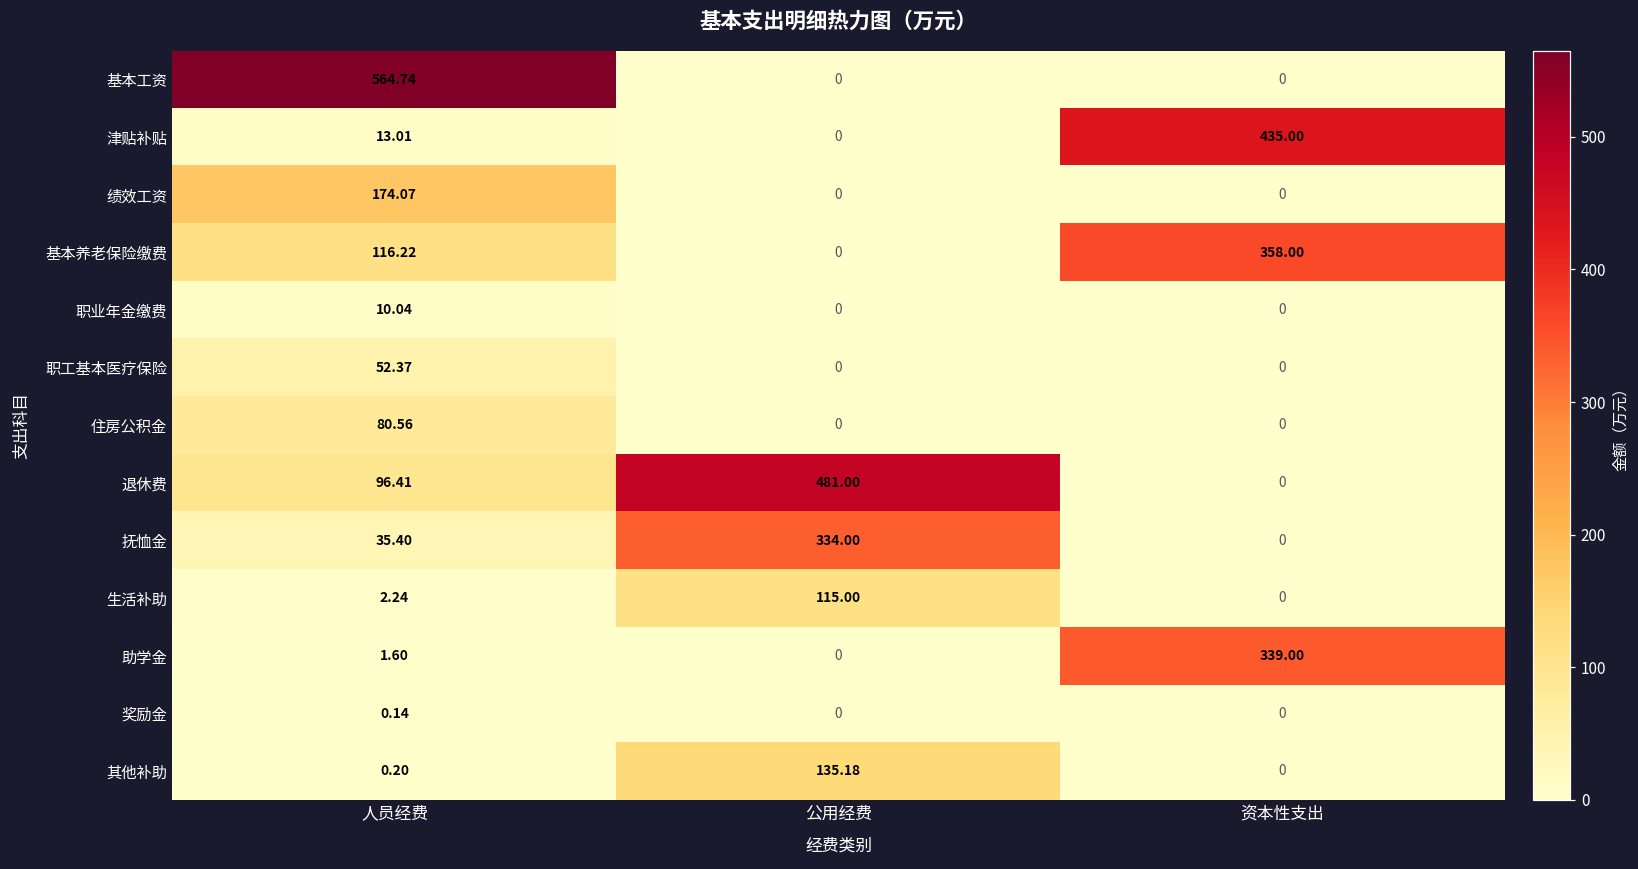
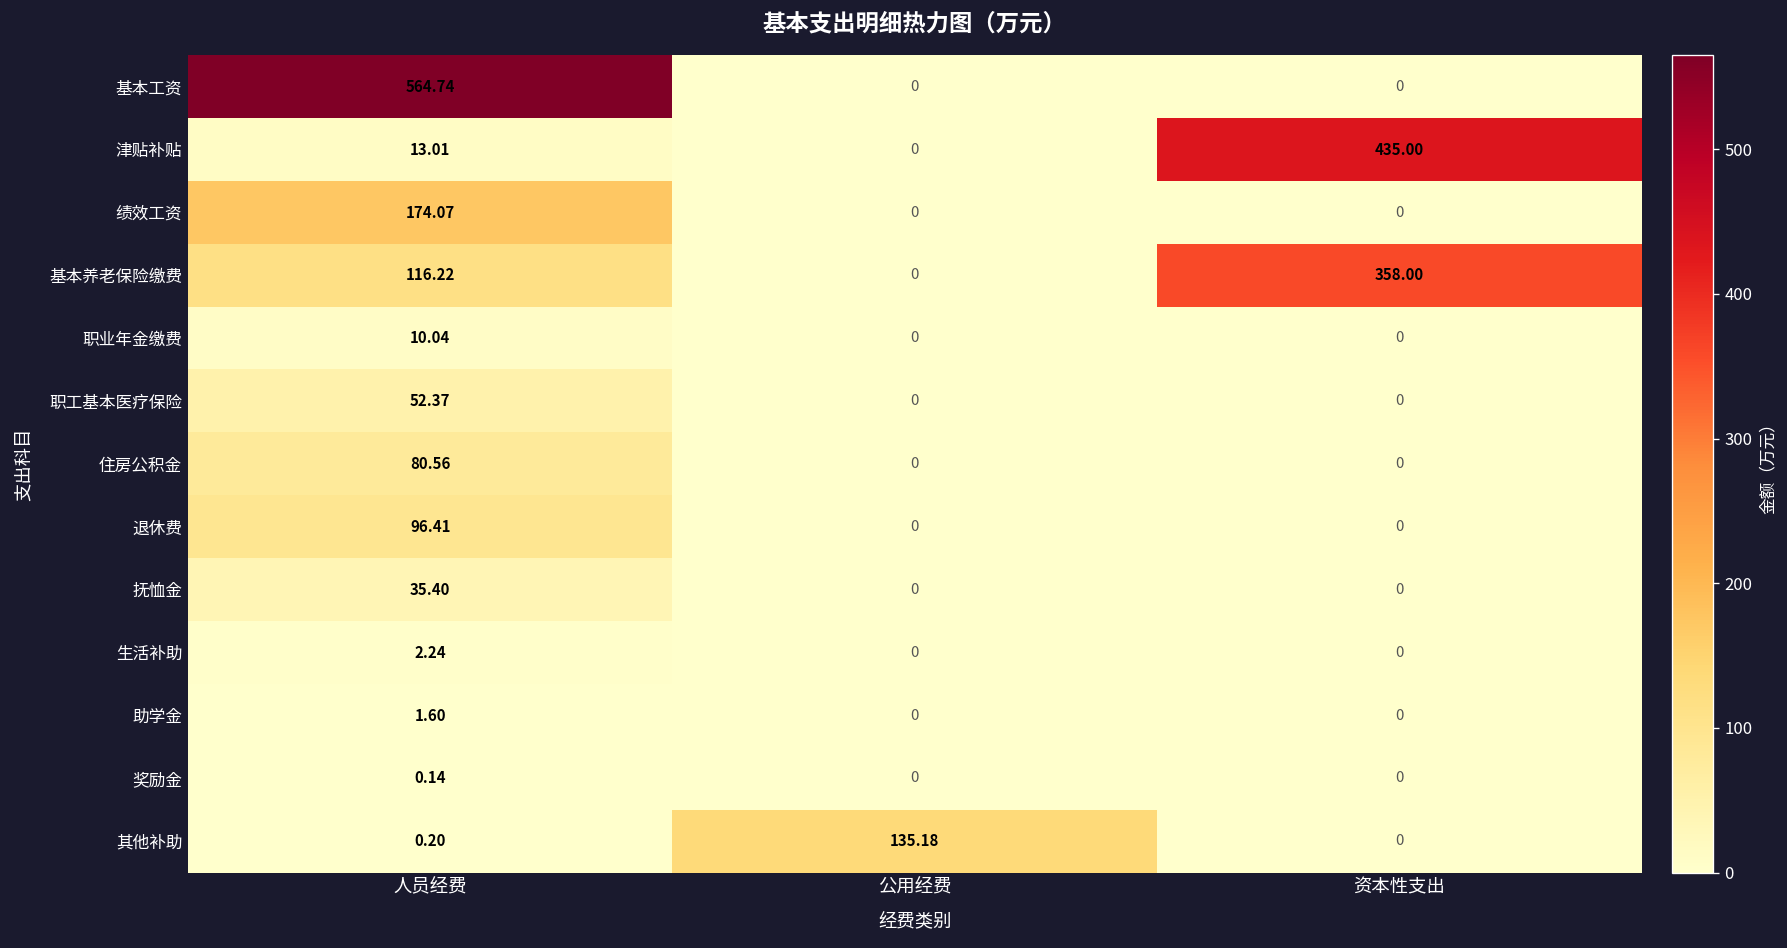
  {
    "基本工资": {
      "人员经费": 564.74,
      "公用经费": 0,
      "资本性支出": 0
    },
    "津贴补贴": {
      "人员经费": 13.01,
      "公用经费": 0,
      "资本性支出": 435.00
    },
    "绩效工资": {
      "人员经费": 174.07,
      "公用经费": 0,
      "资本性支出": 0
    },
    "基本养老保险缴费": {
      "人员经费": 116.22,
      "公用经费": 0,
      "资本性支出": 358.00
    },
    "职业年金缴费": {
      "人员经费": 10.04,
      "公用经费": 0,
      "资本性支出": 0
    },
    "职工基本医疗保险": {
      "人员经费": 52.37,
      "公用经费": 0,
      "资本性支出": 0
    },
    "住房公积金": {
      "人员经费": 80.56,
      "公用经费": 0,
      "资本性支出": 0
    },
    "退休费": {
      "人员经费": 96.41,
-     "公用经费": 481.00,
+     "公用经费": 0,
      "资本性支出": 0
    },
    "抚恤金": {
      "人员经费": 35.40,
-     "公用经费": 334.00,
+     "公用经费": 0,
      "资本性支出": 0
    },
    "生活补助": {
      "人员经费": 2.24,
-     "公用经费": 115.00,
+     "公用经费": 0,
      "资本性支出": 0
    },
    "助学金": {
      "人员经费": 1.60,
      "公用经费": 0,
-     "资本性支出": 339.00
+     "资本性支出": 0
    },
    "奖励金": {
      "人员经费": 0.14,
      "公用经费": 0,
      "资本性支出": 0
    },
    "其他补助": {
      "人员经费": 0.20,
      "公用经费": 135.18,
      "资本性支出": 0
    }
  }
